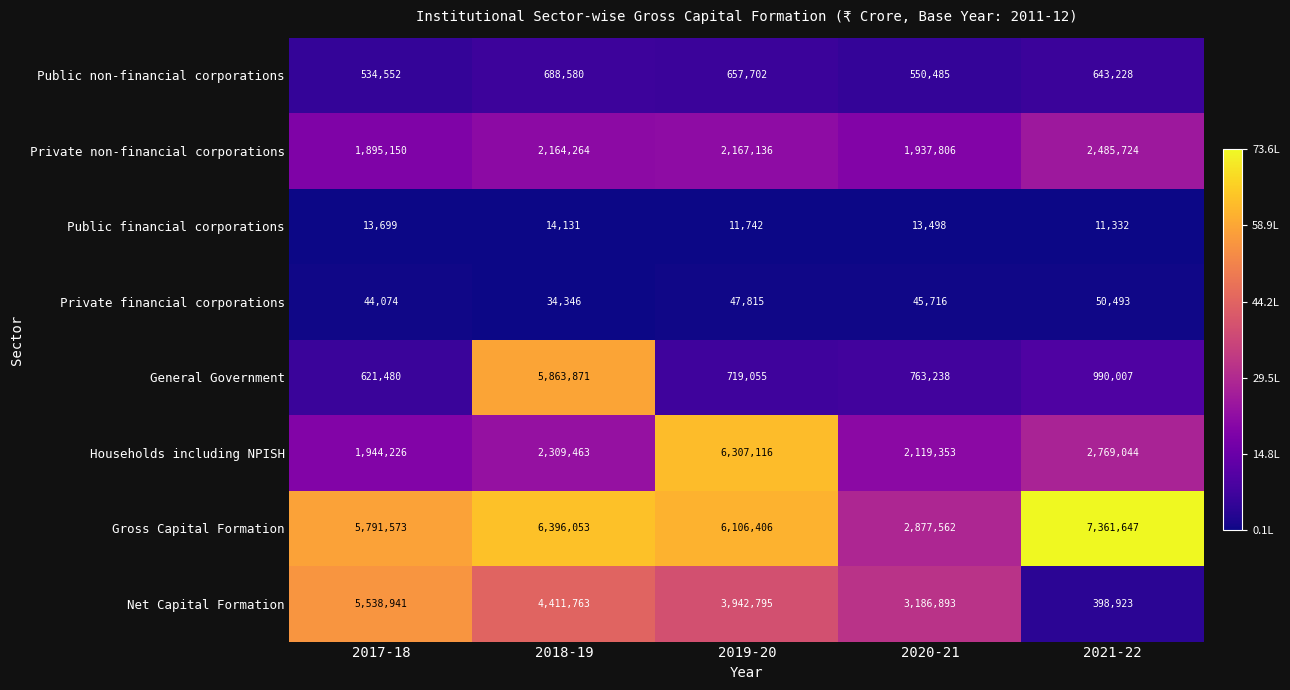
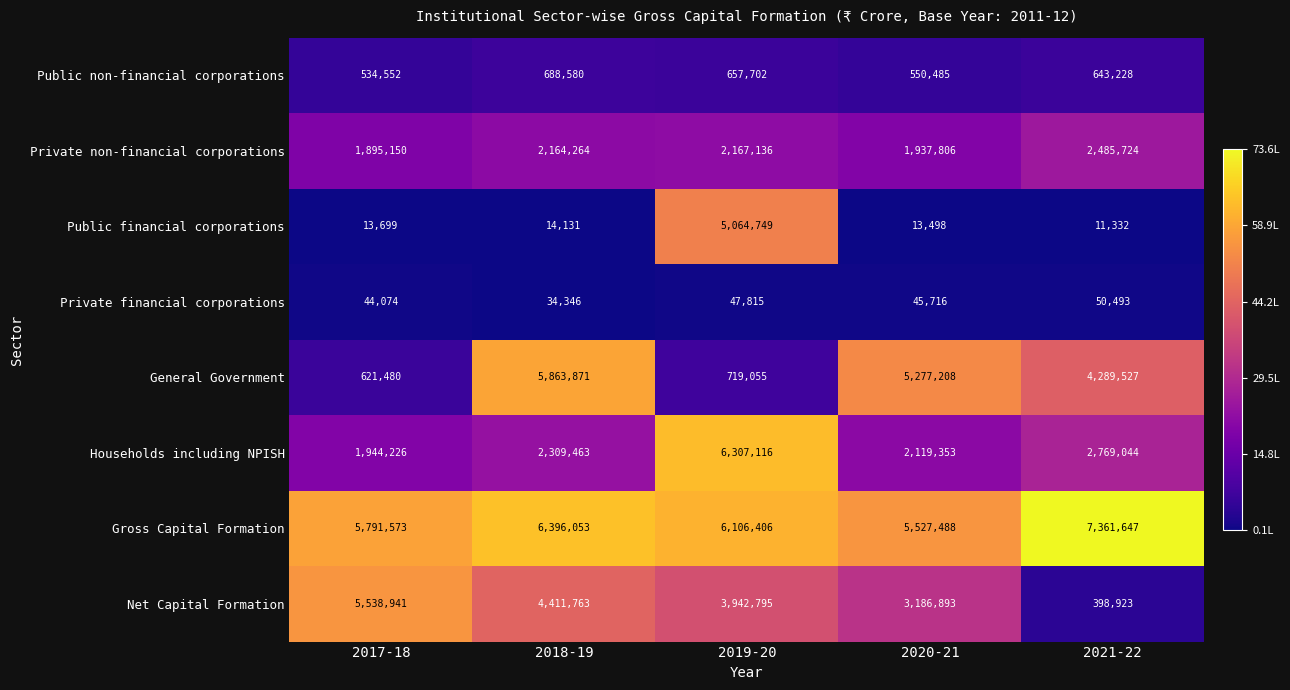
  {
    "Public non-financial corporations": {
      "2017-18": "534,552",
      "2018-19": "688,580",
      "2019-20": "657,702",
      "2020-21": "550,485",
      "2021-22": "643,228"
    },
    "Private non-financial corporations": {
      "2017-18": "1,895,150",
      "2018-19": "2,164,264",
      "2019-20": "2,167,136",
      "2020-21": "1,937,806",
      "2021-22": "2,485,724"
    },
    "Public financial corporations": {
      "2017-18": "13,699",
      "2018-19": "14,131",
-     "2019-20": "11,742",
+     "2019-20": "5,064,749",
      "2020-21": "13,498",
      "2021-22": "11,332"
    },
    "Private financial corporations": {
      "2017-18": "44,074",
      "2018-19": "34,346",
      "2019-20": "47,815",
      "2020-21": "45,716",
      "2021-22": "50,493"
    },
    "General Government": {
      "2017-18": "621,480",
      "2018-19": "5,863,871",
      "2019-20": "719,055",
-     "2020-21": "763,238",
-     "2021-22": "990,007"
+     "2020-21": "5,277,208",
+     "2021-22": "4,289,527"
    },
    "Households including NPISH": {
      "2017-18": "1,944,226",
      "2018-19": "2,309,463",
      "2019-20": "6,307,116",
      "2020-21": "2,119,353",
      "2021-22": "2,769,044"
    },
    "Gross Capital Formation": {
      "2017-18": "5,791,573",
      "2018-19": "6,396,053",
      "2019-20": "6,106,406",
-     "2020-21": "2,877,562",
+     "2020-21": "5,527,488",
      "2021-22": "7,361,647"
    },
    "Net Capital Formation": {
      "2017-18": "5,538,941",
      "2018-19": "4,411,763",
      "2019-20": "3,942,795",
      "2020-21": "3,186,893",
      "2021-22": "398,923"
    }
  }
